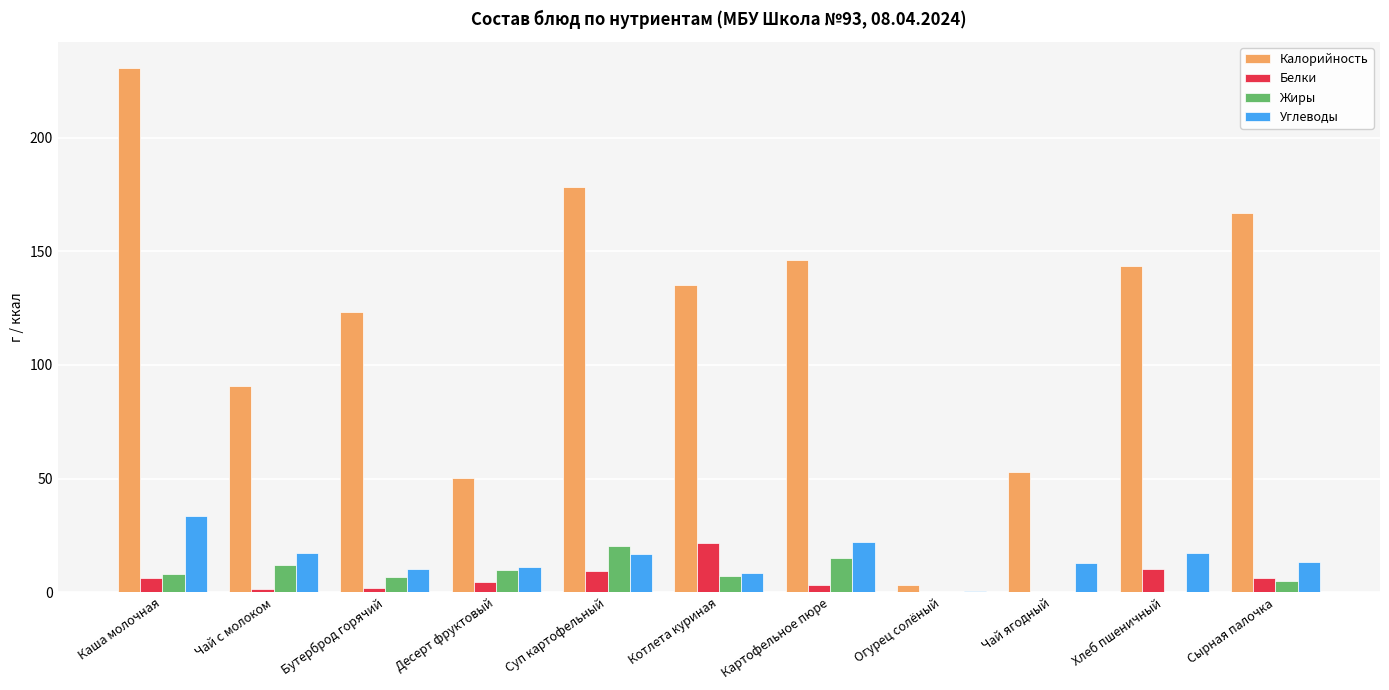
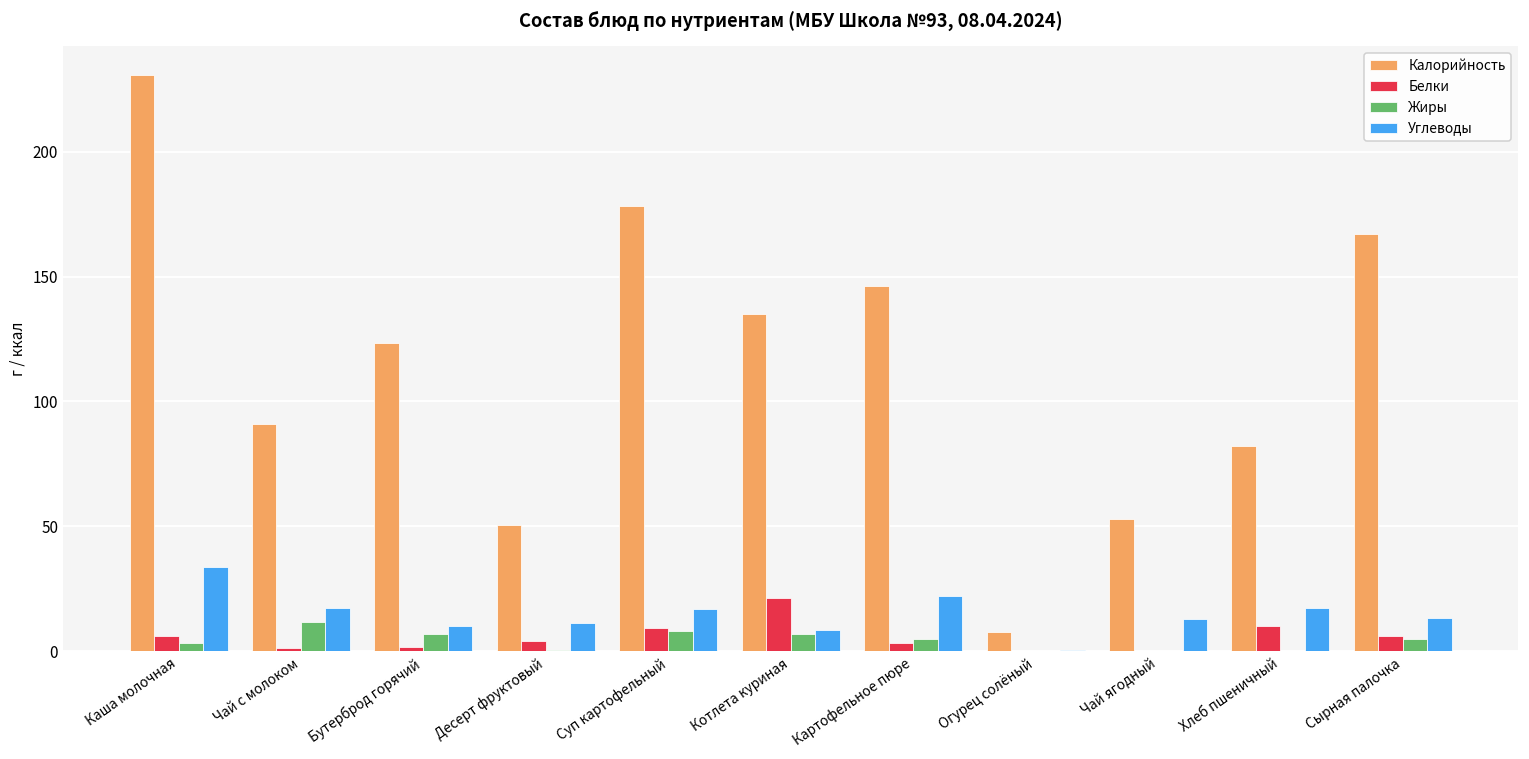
  {
    "Калорийность": {
      "Каша молочная": 231,
      "Чай с молоком": 91,
      "Бутерброд горячий": 124,
      "Десерт фруктовый": 50,
      "Суп картофельный": 178,
      "Котлета куриная": 135,
      "Картофельное пюре": 146,
-     "Огурец солёный": 3,
+     "Огурец солёный": 8,
      "Чай ягодный": 53,
-     "Хлеб пшеничный": 143,
+     "Хлеб пшеничный": 82,
      "Сырная палочка": 167
    },
    "Белки": {
      "Каша молочная": 6,
      "Чай с молоком": 1,
      "Бутерброд горячий": 2,
      "Десерт фруктовый": 4,
      "Суп картофельный": 9,
      "Котлета куриная": 22,
      "Картофельное пюре": 3,
      "Хлеб пшеничный": 10,
      "Сырная палочка": 6
    },
    "Жиры": {
-     "Каша молочная": 8,
+     "Каша молочная": 3,
      "Чай с молоком": 12,
      "Бутерброд горячий": 7,
-     "Десерт фруктовый": 10,
-     "Суп картофельный": 21,
+     "Десерт фруктовый": 0,
+     "Суп картофельный": 8,
      "Котлета куриная": 7,
-     "Картофельное пюре": 15,
+     "Картофельное пюре": 5,
      "Сырная палочка": 5
    },
    "Углеводы": {
      "Каша молочная": 34,
      "Чай с молоком": 17,
      "Бутерброд горячий": 10,
      "Десерт фруктовый": 11,
      "Суп картофельный": 17,
      "Котлета куриная": 9,
      "Картофельное пюре": 22,
      "Чай ягодный": 13,
      "Хлеб пшеничный": 17,
      "Сырная палочка": 14
    }
  }
